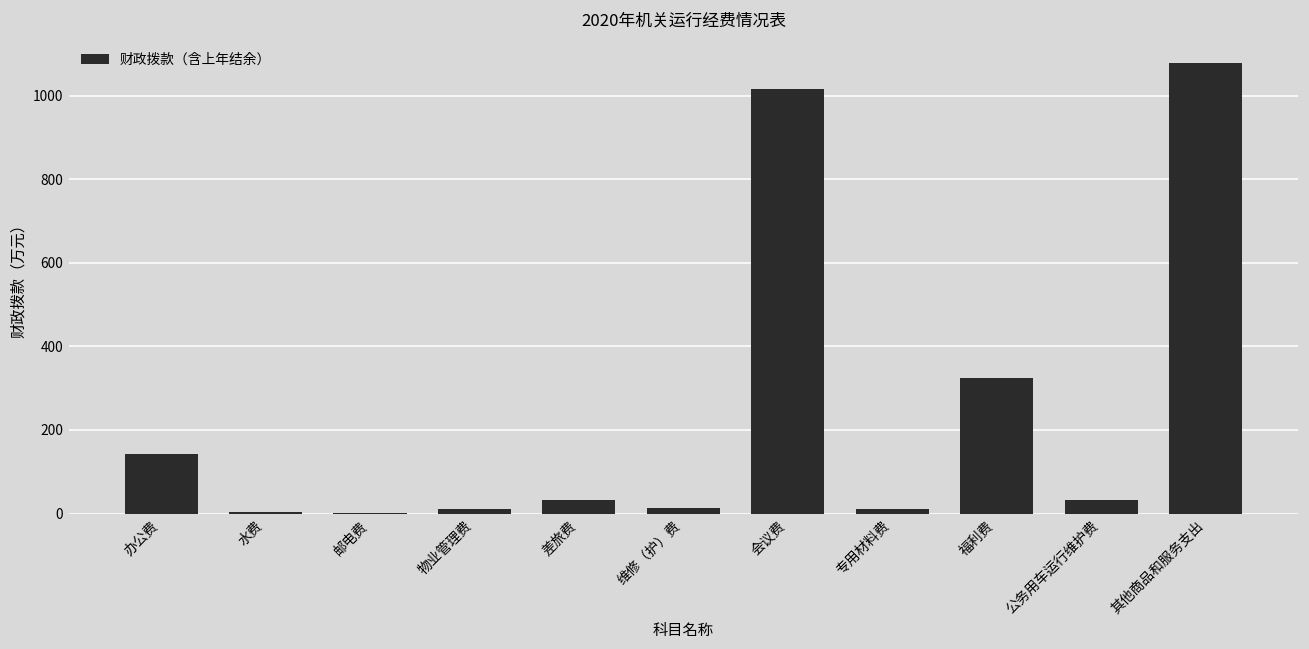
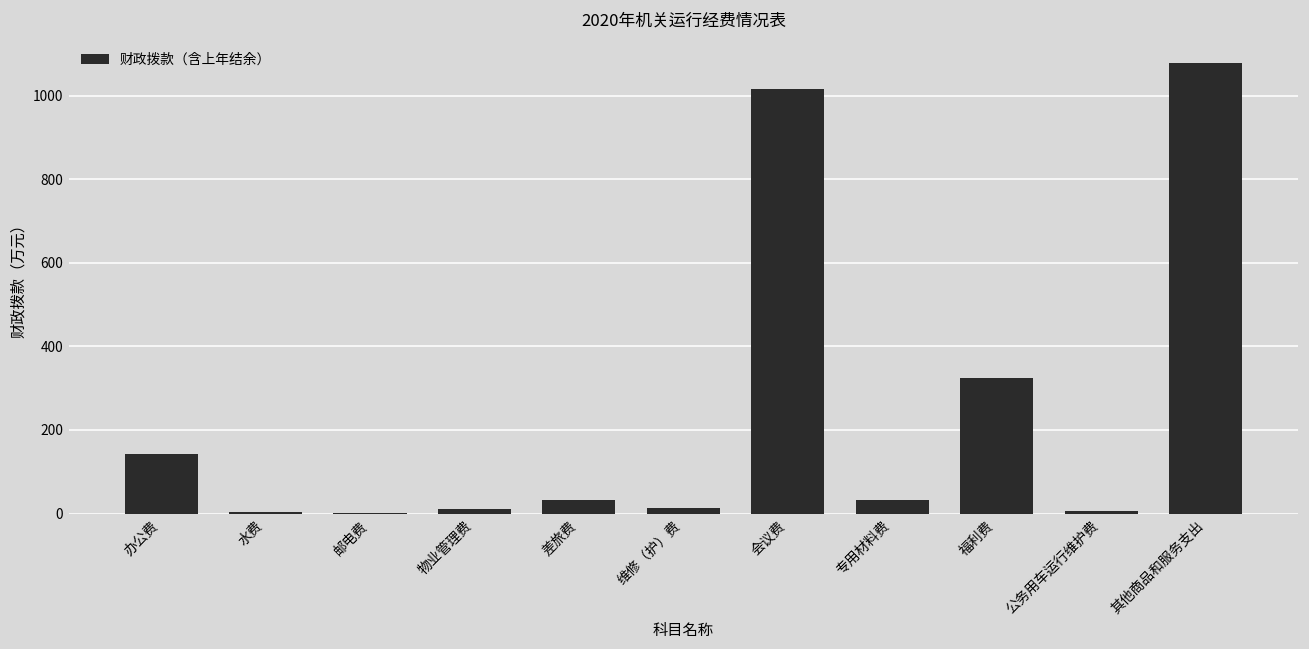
  {
    "办公费": 140,
    "物业管理费": 10,
    "差旅费": 30,
    "维修（护）费": 10,
    "会议费": 1020,
-   "专用材料费": 10,
+   "专用材料费": 30,
    "福利费": 320,
-   "公务用车运行维护费": 30,
+   "公务用车运行维护费": 10,
    "其他商品和服务支出": 1080
  }
